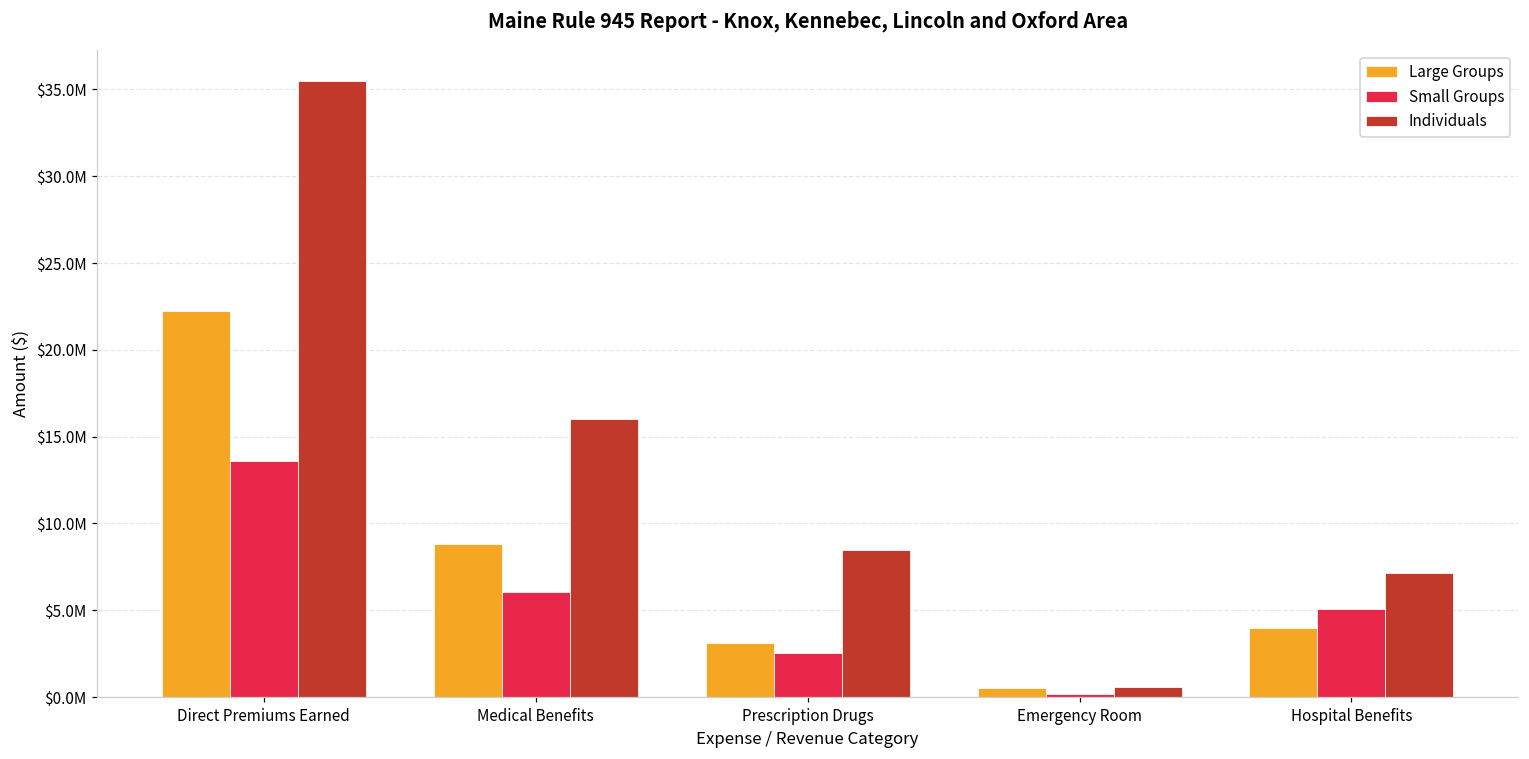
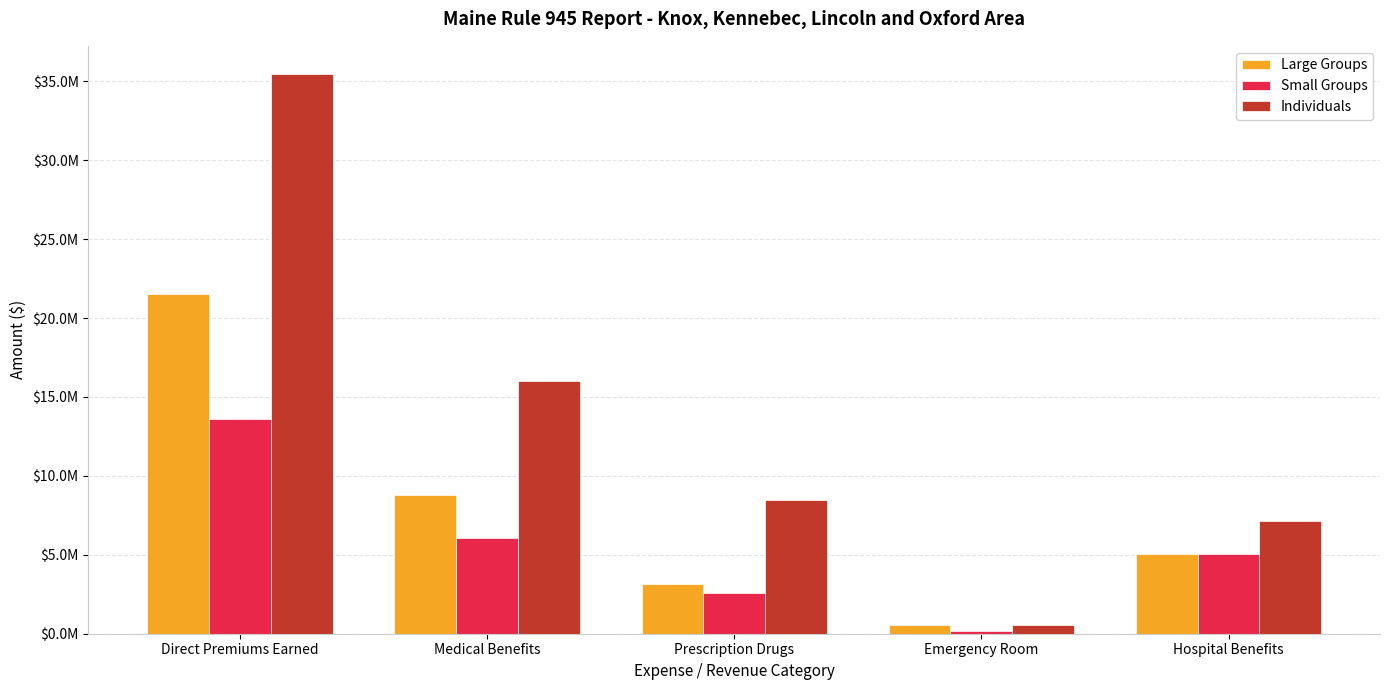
  {
    "Large Groups": {
-     "Direct Premiums Earned": "$22200000",
+     "Direct Premiums Earned": "$21600000",
      "Medical Benefits": "$8800000",
      "Prescription Drugs": "$3100000",
      "Emergency Room": "$500000",
-     "Hospital Benefits": "$4000000"
+     "Hospital Benefits": "$5100000"
    }
  }
